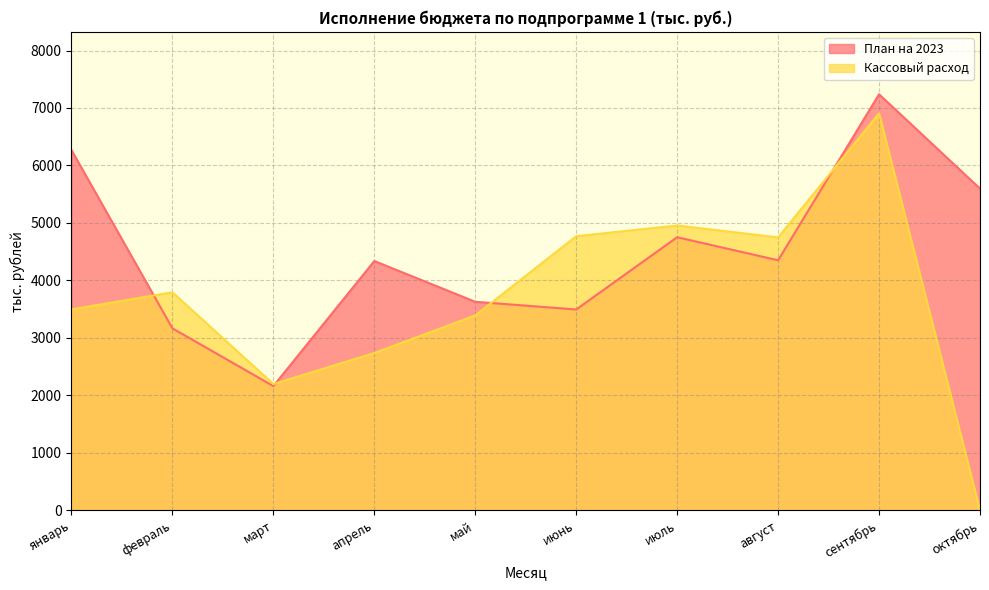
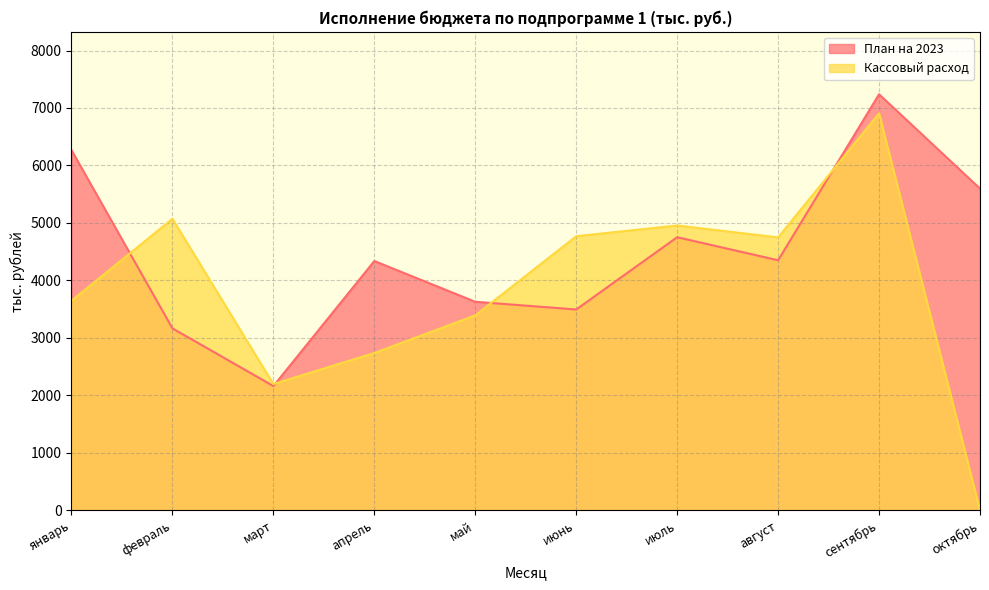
  {
    "План на 2023": {
      "январь": 6300,
      "февраль": 3200,
      "апрель": 4300,
      "май": 3600,
      "июнь": 3500,
      "июль": 4800,
      "август": 4400,
      "сентябрь": 7200,
      "октябрь": 5600
    },
    "Кассовый расход": {
-     "январь": 3500,
-     "февраль": 3800,
+     "январь": 3600,
+     "февраль": 5100,
      "апрель": 2700,
      "май": 3400,
      "июнь": 4800,
      "июль": 5000,
      "август": 4700,
      "сентябрь": 6900,
      "октябрь": 0
    }
  }
